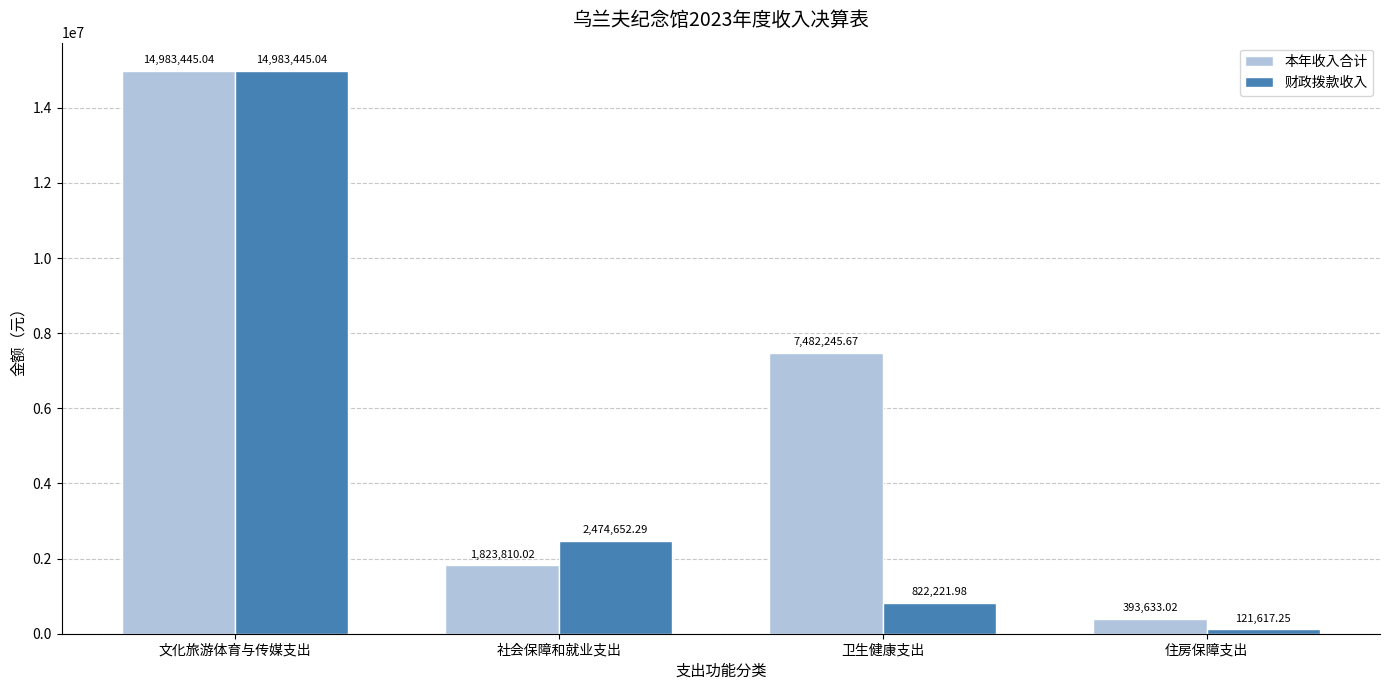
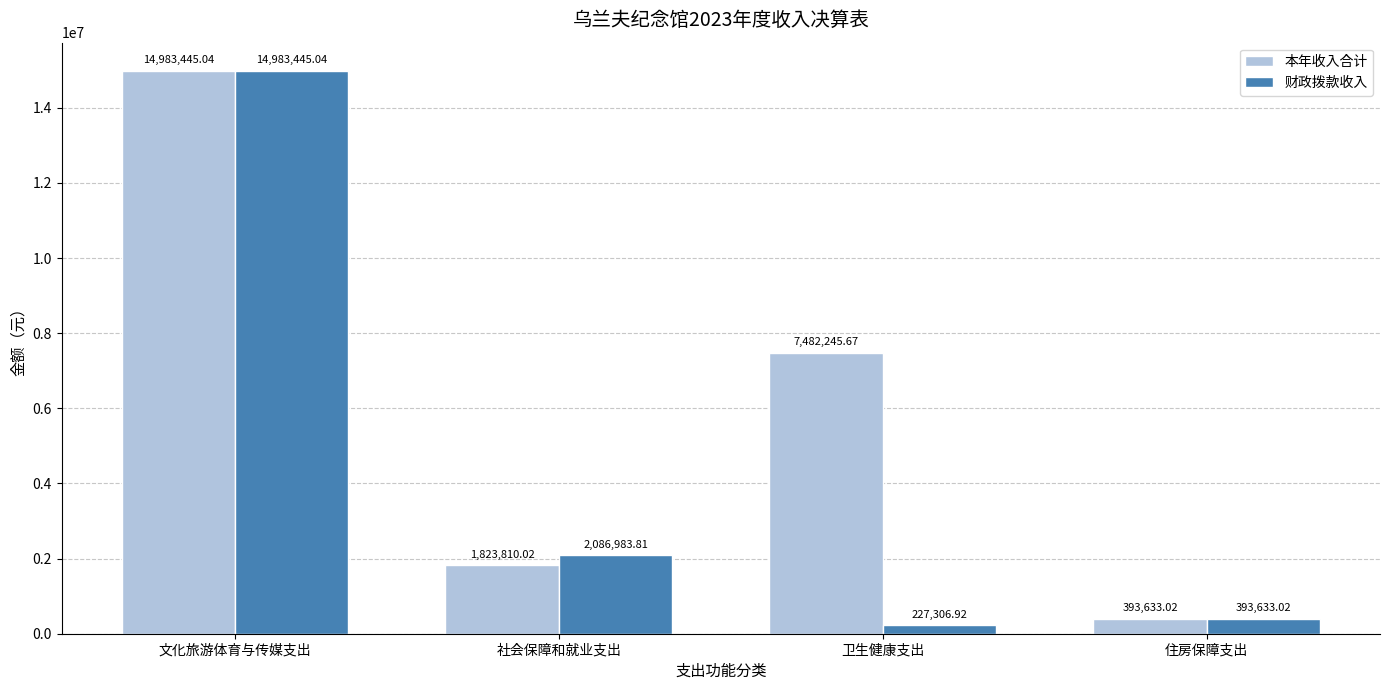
  {
    "本年收入合计": {
      "文化旅游体育与传媒支出": "14,983,445.04",
      "社会保障和就业支出": "1,823,810.02",
      "卫生健康支出": "7,482,245.67",
      "住房保障支出": "393,633.02"
    },
    "财政拨款收入": {
      "文化旅游体育与传媒支出": "14,983,445.04",
-     "社会保障和就业支出": "2,474,652.29",
-     "卫生健康支出": "822,221.98",
-     "住房保障支出": "121,617.25"
+     "社会保障和就业支出": "2,086,983.81",
+     "卫生健康支出": "227,306.92",
+     "住房保障支出": "393,633.02"
    }
  }
